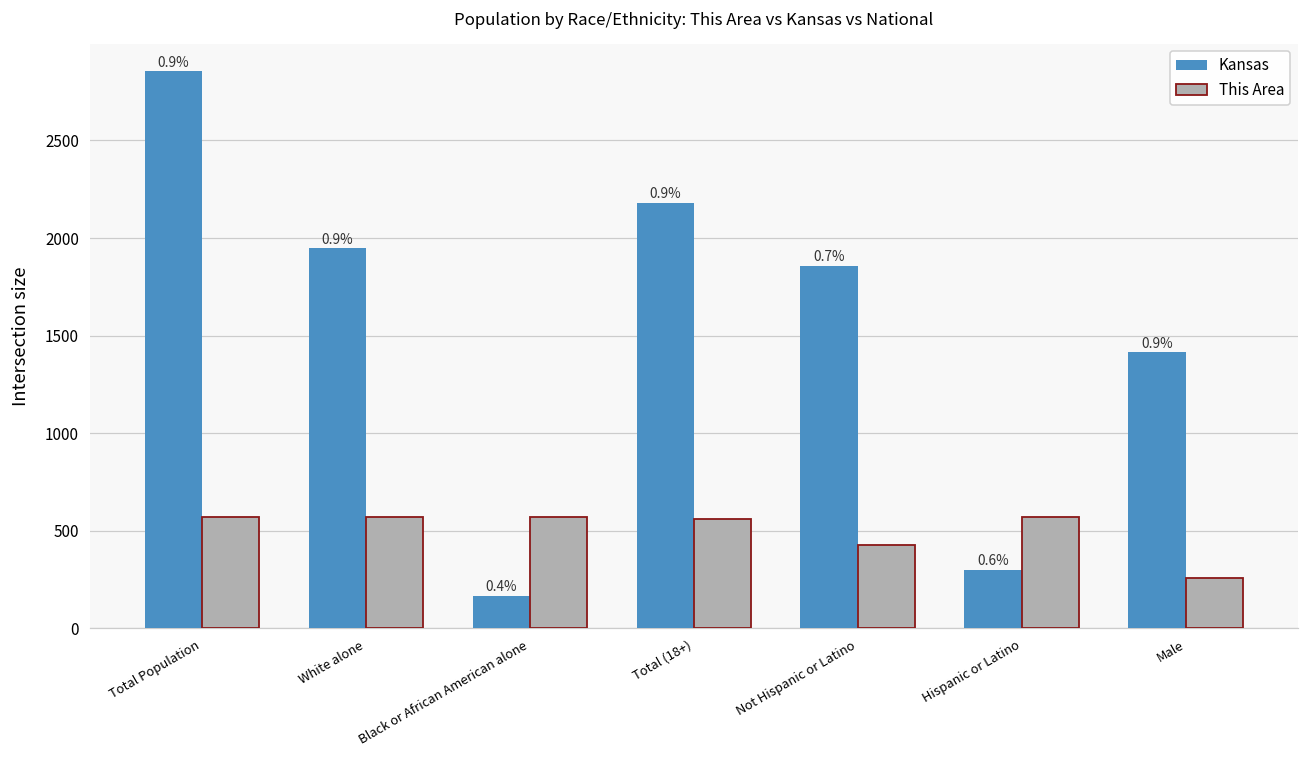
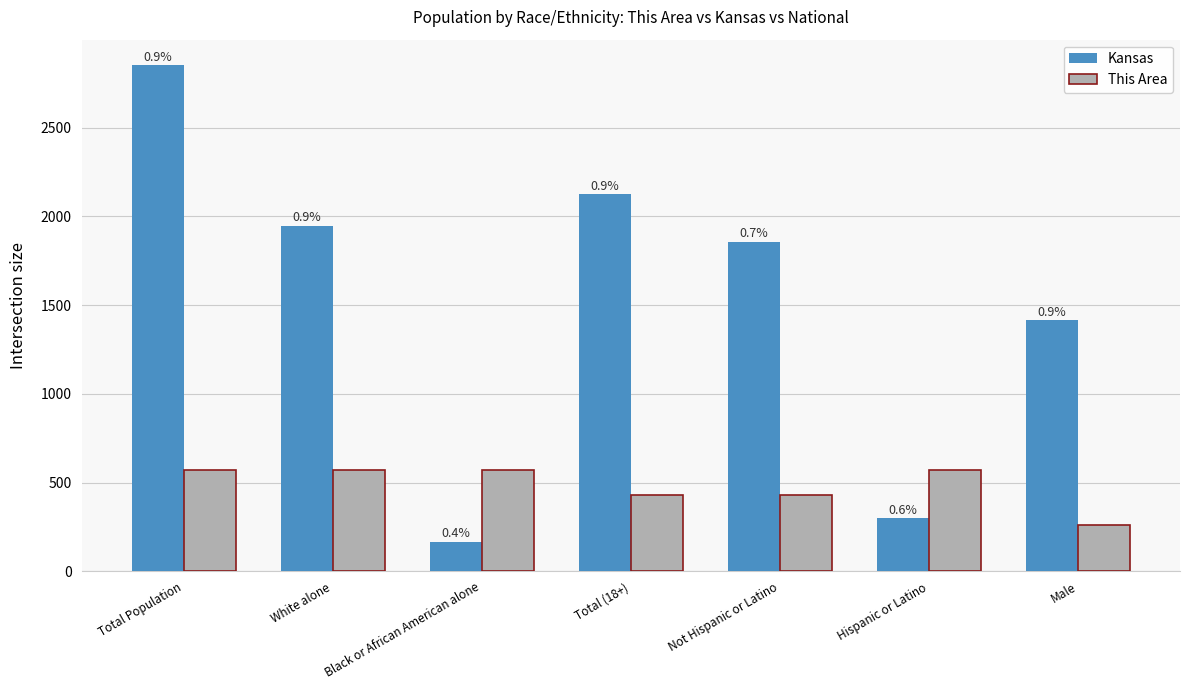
  {
    "Kansas": {
-     "Total (18+)": 2180
+     "Total (18+)": 2130
    },
    "This Area": {
      "Total Population": 570,
      "White alone": 570,
      "Black or African American alone": 570,
-     "Total (18+)": 560,
+     "Total (18+)": 430,
      "Not Hispanic or Latino": 430,
      "Hispanic or Latino": 570,
      "Male": 260
    }
  }
